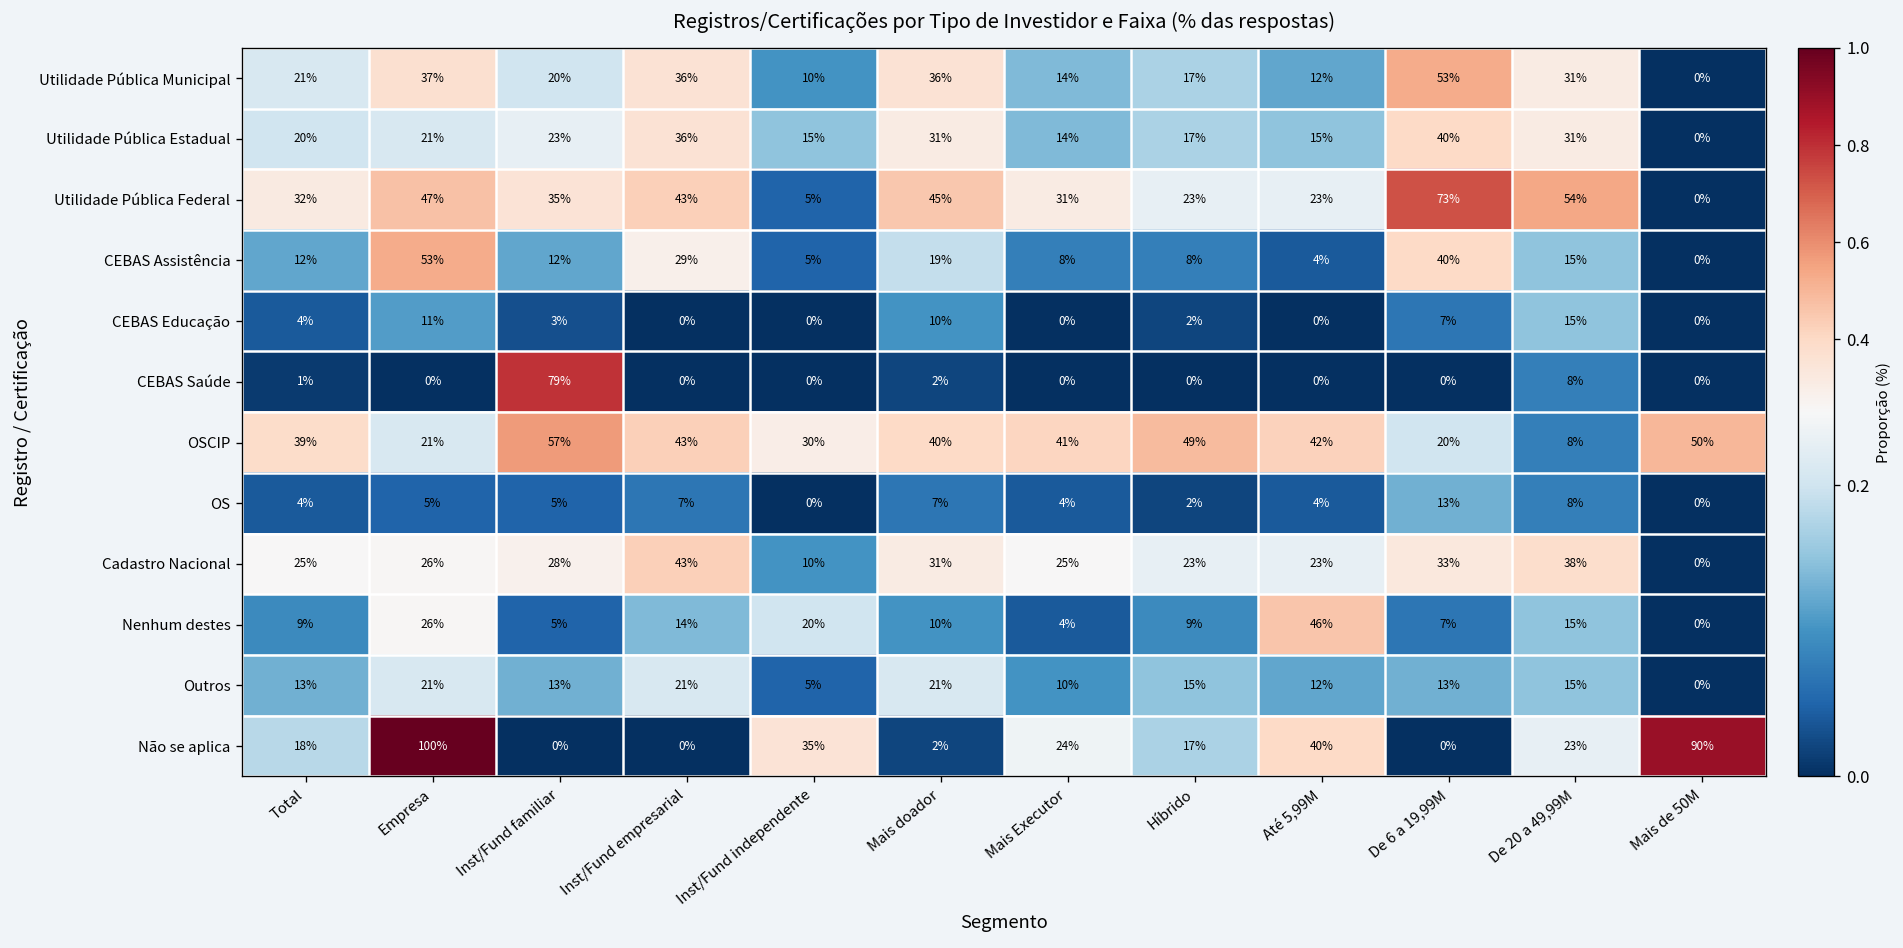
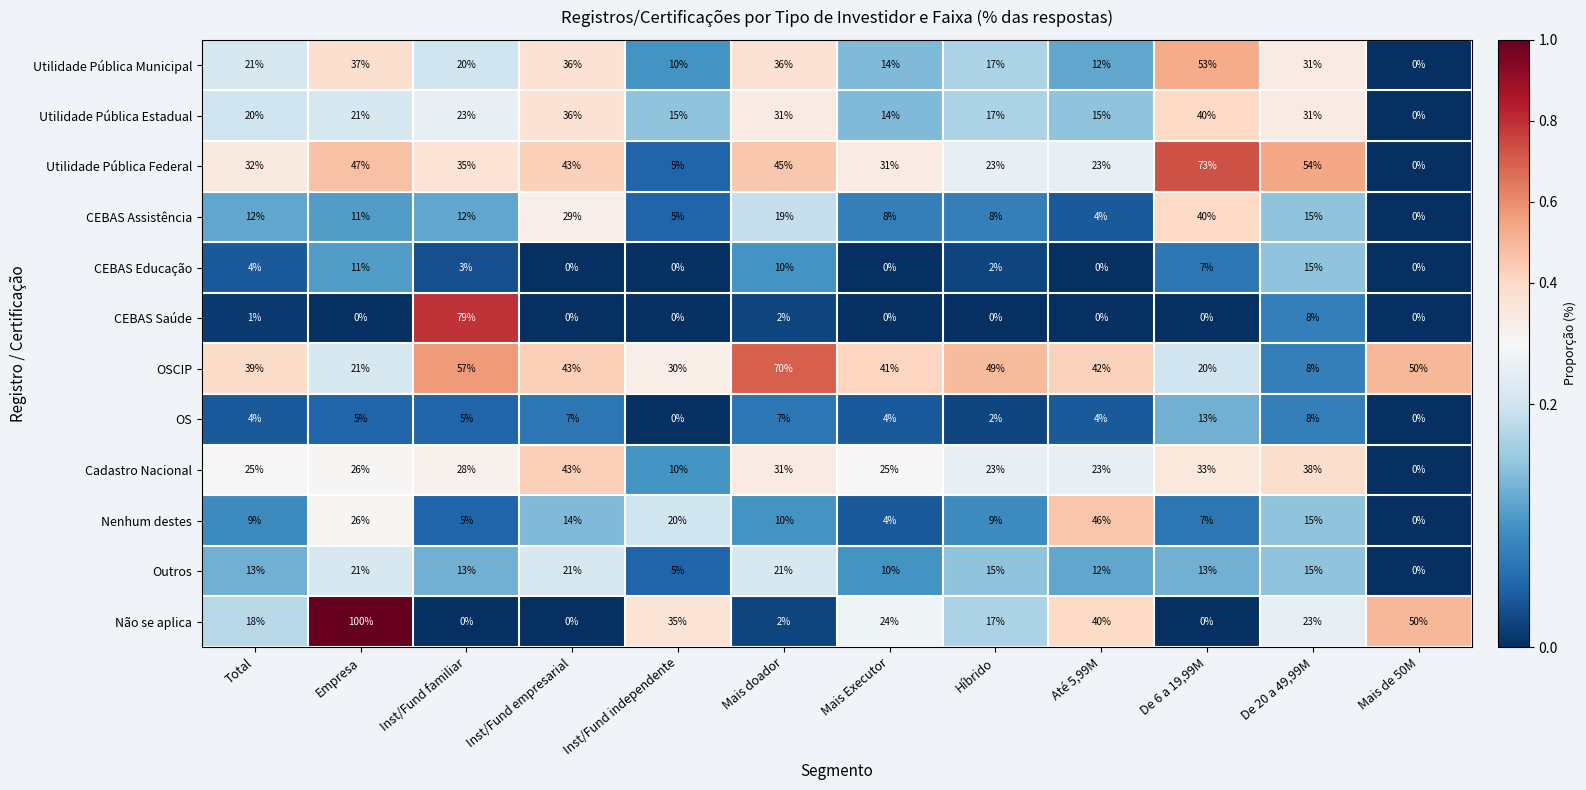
  {
    "Utilidade Pública Municipal": {
      "Total": "21%",
      "Empresa": "37%",
      "Inst/Fund familiar": "20%",
      "Inst/Fund empresarial": "36%",
      "Inst/Fund independente": "10%",
      "Mais doador": "36%",
      "Mais Executor": "14%",
      "Híbrido": "17%",
      "Até 5,99M": "12%",
      "De 6 a 19,99M": "53%",
      "De 20 a 49,99M": "31%",
      "Mais de 50M": "0%"
    },
    "Utilidade Pública Estadual": {
      "Total": "20%",
      "Empresa": "21%",
      "Inst/Fund familiar": "23%",
      "Inst/Fund empresarial": "36%",
      "Inst/Fund independente": "15%",
      "Mais doador": "31%",
      "Mais Executor": "14%",
      "Híbrido": "17%",
      "Até 5,99M": "15%",
      "De 6 a 19,99M": "40%",
      "De 20 a 49,99M": "31%",
      "Mais de 50M": "0%"
    },
    "Utilidade Pública Federal": {
      "Total": "32%",
      "Empresa": "47%",
      "Inst/Fund familiar": "35%",
      "Inst/Fund empresarial": "43%",
      "Inst/Fund independente": "5%",
      "Mais doador": "45%",
      "Mais Executor": "31%",
      "Híbrido": "23%",
      "Até 5,99M": "23%",
      "De 6 a 19,99M": "73%",
      "De 20 a 49,99M": "54%",
      "Mais de 50M": "0%"
    },
    "CEBAS Assistência": {
      "Total": "12%",
-     "Empresa": "53%",
+     "Empresa": "11%",
      "Inst/Fund familiar": "12%",
      "Inst/Fund empresarial": "29%",
      "Inst/Fund independente": "5%",
      "Mais doador": "19%",
      "Mais Executor": "8%",
      "Híbrido": "8%",
      "Até 5,99M": "4%",
      "De 6 a 19,99M": "40%",
      "De 20 a 49,99M": "15%",
      "Mais de 50M": "0%"
    },
    "CEBAS Educação": {
      "Total": "4%",
      "Empresa": "11%",
      "Inst/Fund familiar": "3%",
      "Inst/Fund empresarial": "0%",
      "Inst/Fund independente": "0%",
      "Mais doador": "10%",
      "Mais Executor": "0%",
      "Híbrido": "2%",
      "Até 5,99M": "0%",
      "De 6 a 19,99M": "7%",
      "De 20 a 49,99M": "15%",
      "Mais de 50M": "0%"
    },
    "CEBAS Saúde": {
      "Total": "1%",
      "Empresa": "0%",
      "Inst/Fund familiar": "79%",
      "Inst/Fund empresarial": "0%",
      "Inst/Fund independente": "0%",
      "Mais doador": "2%",
      "Mais Executor": "0%",
      "Híbrido": "0%",
      "Até 5,99M": "0%",
      "De 6 a 19,99M": "0%",
      "De 20 a 49,99M": "8%",
      "Mais de 50M": "0%"
    },
    "OSCIP": {
      "Total": "39%",
      "Empresa": "21%",
      "Inst/Fund familiar": "57%",
      "Inst/Fund empresarial": "43%",
      "Inst/Fund independente": "30%",
-     "Mais doador": "40%",
+     "Mais doador": "70%",
      "Mais Executor": "41%",
      "Híbrido": "49%",
      "Até 5,99M": "42%",
      "De 6 a 19,99M": "20%",
      "De 20 a 49,99M": "8%",
      "Mais de 50M": "50%"
    },
    "OS": {
      "Total": "4%",
      "Empresa": "5%",
      "Inst/Fund familiar": "5%",
      "Inst/Fund empresarial": "7%",
      "Inst/Fund independente": "0%",
      "Mais doador": "7%",
      "Mais Executor": "4%",
      "Híbrido": "2%",
      "Até 5,99M": "4%",
      "De 6 a 19,99M": "13%",
      "De 20 a 49,99M": "8%",
      "Mais de 50M": "0%"
    },
    "Cadastro Nacional": {
      "Total": "25%",
      "Empresa": "26%",
      "Inst/Fund familiar": "28%",
      "Inst/Fund empresarial": "43%",
      "Inst/Fund independente": "10%",
      "Mais doador": "31%",
      "Mais Executor": "25%",
      "Híbrido": "23%",
      "Até 5,99M": "23%",
      "De 6 a 19,99M": "33%",
      "De 20 a 49,99M": "38%",
      "Mais de 50M": "0%"
    },
    "Nenhum destes": {
      "Total": "9%",
      "Empresa": "26%",
      "Inst/Fund familiar": "5%",
      "Inst/Fund empresarial": "14%",
      "Inst/Fund independente": "20%",
      "Mais doador": "10%",
      "Mais Executor": "4%",
      "Híbrido": "9%",
      "Até 5,99M": "46%",
      "De 6 a 19,99M": "7%",
      "De 20 a 49,99M": "15%",
      "Mais de 50M": "0%"
    },
    "Outros": {
      "Total": "13%",
      "Empresa": "21%",
      "Inst/Fund familiar": "13%",
      "Inst/Fund empresarial": "21%",
      "Inst/Fund independente": "5%",
      "Mais doador": "21%",
      "Mais Executor": "10%",
      "Híbrido": "15%",
      "Até 5,99M": "12%",
      "De 6 a 19,99M": "13%",
      "De 20 a 49,99M": "15%",
      "Mais de 50M": "0%"
    },
    "Não se aplica": {
      "Total": "18%",
      "Empresa": "100%",
      "Inst/Fund familiar": "0%",
      "Inst/Fund empresarial": "0%",
      "Inst/Fund independente": "35%",
      "Mais doador": "2%",
      "Mais Executor": "24%",
      "Híbrido": "17%",
      "Até 5,99M": "40%",
      "De 6 a 19,99M": "0%",
      "De 20 a 49,99M": "23%",
-     "Mais de 50M": "90%"
+     "Mais de 50M": "50%"
    }
  }
